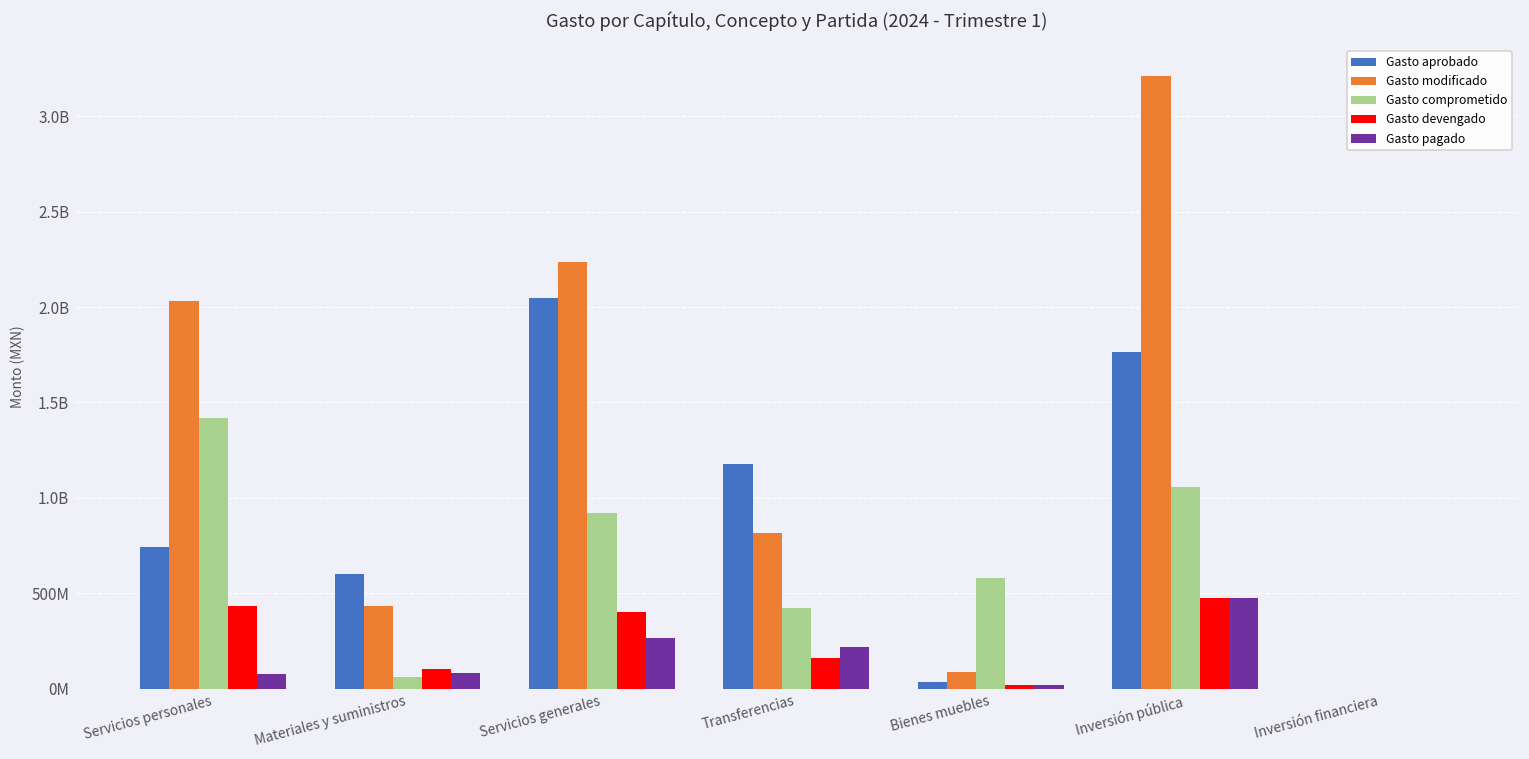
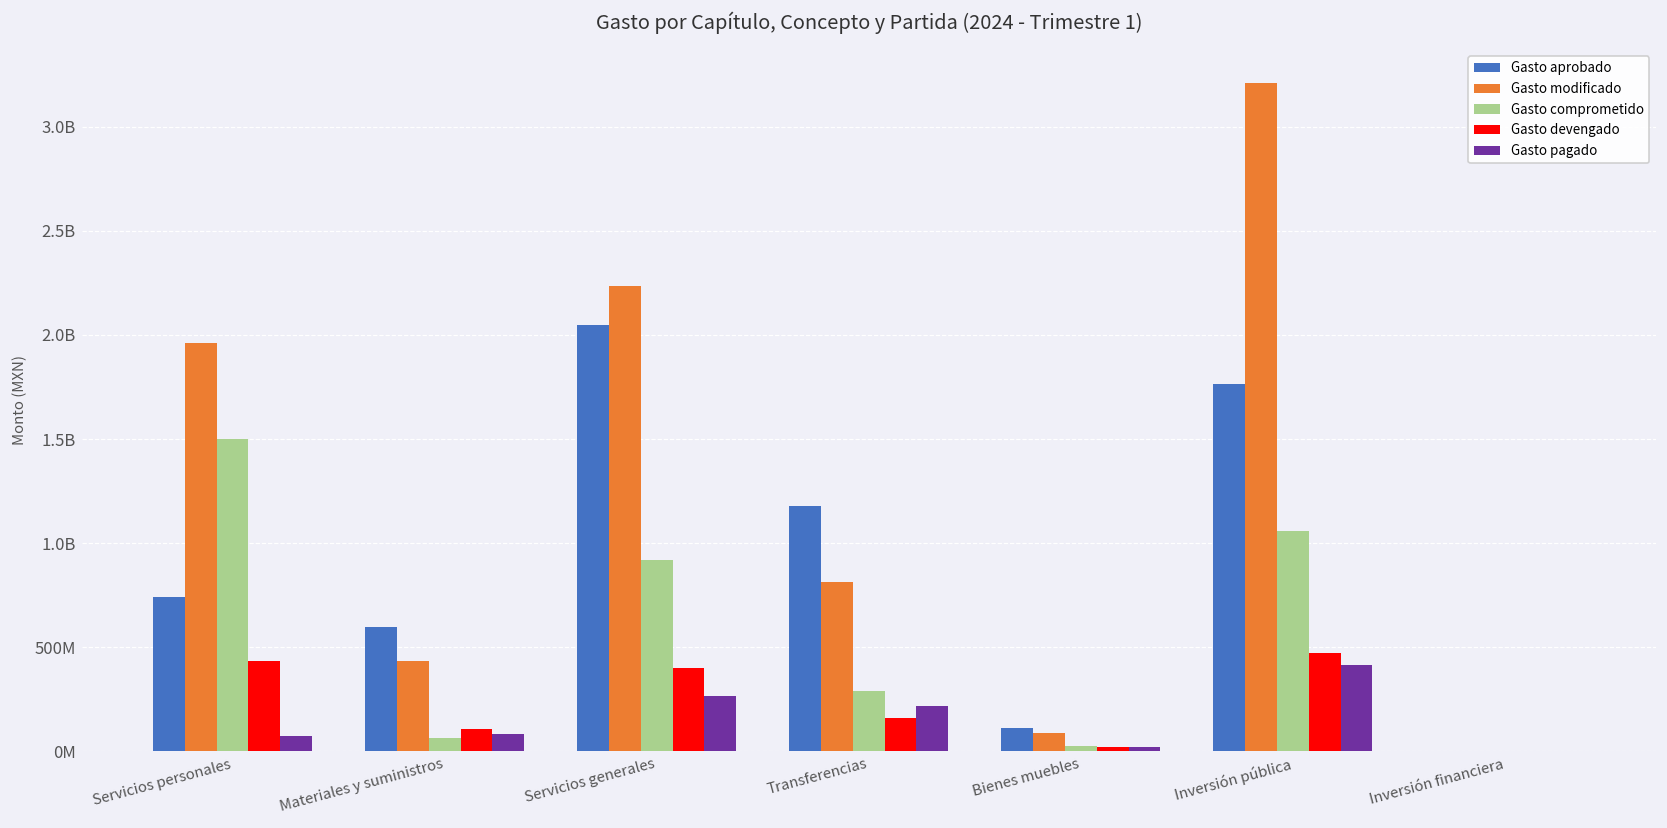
  {
    "Gasto aprobado": {
      "Servicios personales": 740000000,
      "Materiales y suministros": 600000000,
      "Servicios generales": 2050000000,
      "Transferencias": 1180000000,
-     "Bienes muebles": 30000000,
+     "Bienes muebles": 110000000,
      "Inversión pública": 1770000000,
      "Inversión financiera": 0
    },
    "Gasto modificado": {
-     "Servicios personales": 2030000000,
+     "Servicios personales": 1960000000,
      "Materiales y suministros": 440000000,
      "Servicios generales": 2240000000,
      "Transferencias": 820000000,
      "Bienes muebles": 90000000,
      "Inversión pública": 3210000000,
      "Inversión financiera": 0
    },
    "Gasto comprometido": {
-     "Servicios personales": 1420000000,
+     "Servicios personales": 1500000000,
      "Materiales y suministros": 60000000,
      "Servicios generales": 920000000,
-     "Transferencias": 430000000,
-     "Bienes muebles": 580000000,
+     "Transferencias": 290000000,
+     "Bienes muebles": 20000000,
      "Inversión pública": 1060000000,
      "Inversión financiera": 0
    },
    "Gasto devengado": {
      "Servicios personales": 440000000,
      "Materiales y suministros": 110000000,
      "Servicios generales": 400000000,
      "Transferencias": 160000000,
      "Bienes muebles": 20000000,
      "Inversión pública": 470000000,
      "Inversión financiera": 0
    },
    "Gasto pagado": {
      "Servicios personales": 80000000,
      "Materiales y suministros": 80000000,
      "Servicios generales": 260000000,
      "Transferencias": 220000000,
      "Bienes muebles": 20000000,
-     "Inversión pública": 470000000,
+     "Inversión pública": 420000000,
      "Inversión financiera": 0
    }
  }
